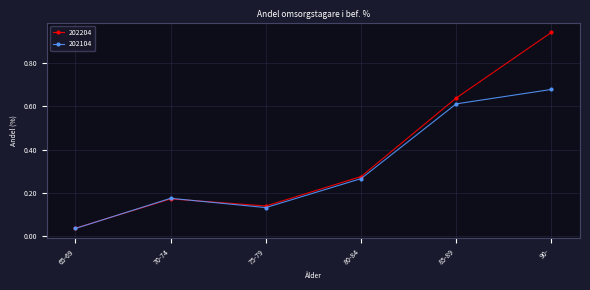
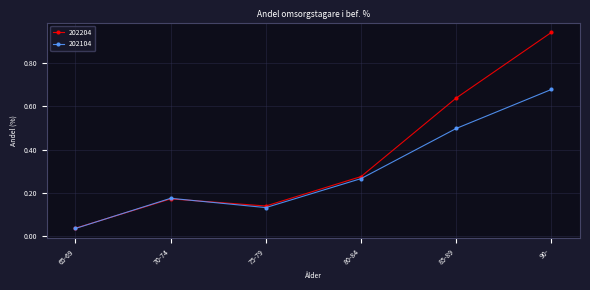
  {
    "202204": {
      "85-89": 0.64,
      "90-": 0.94
    },
    "202104": {
-     "85-89": 0.61,
+     "85-89": 0.50,
      "90-": 0.68
    }
  }
